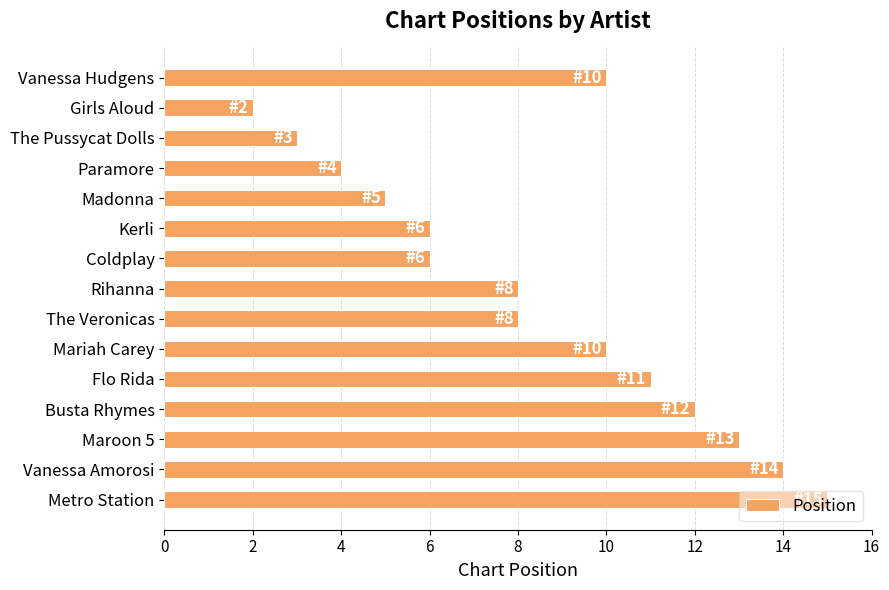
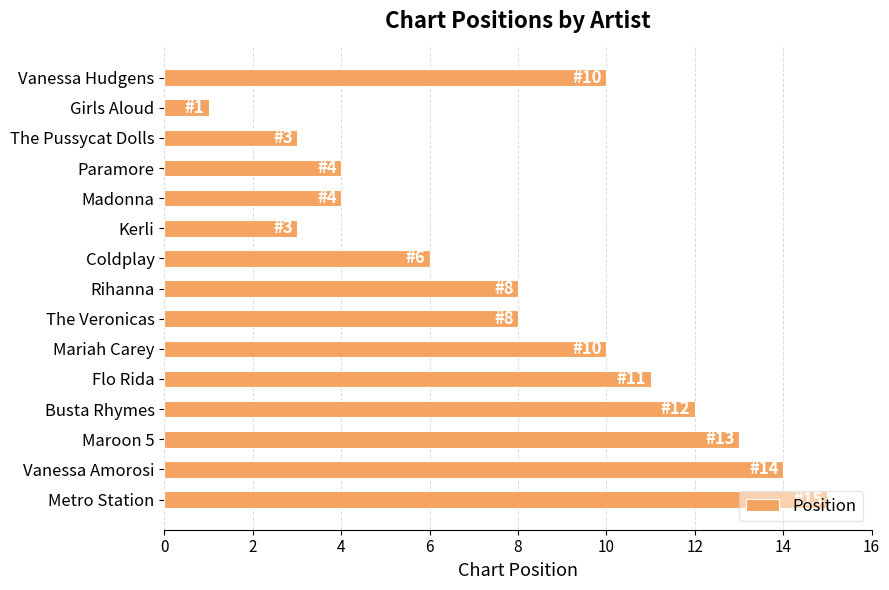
  {
    "Position": {
      "Vanessa Hudgens": 10,
-     "Girls Aloud": 2,
+     "Girls Aloud": 1,
      "The Pussycat Dolls": 3,
      "Paramore": 4,
-     "Madonna": 5,
-     "Kerli": 6,
+     "Madonna": 4,
+     "Kerli": 3,
      "Coldplay": 6,
      "Rihanna": 8,
      "The Veronicas": 8,
      "Mariah Carey": 10,
      "Flo Rida": 11,
      "Busta Rhymes": 12,
      "Maroon 5": 13,
      "Vanessa Amorosi": 14
    }
  }
